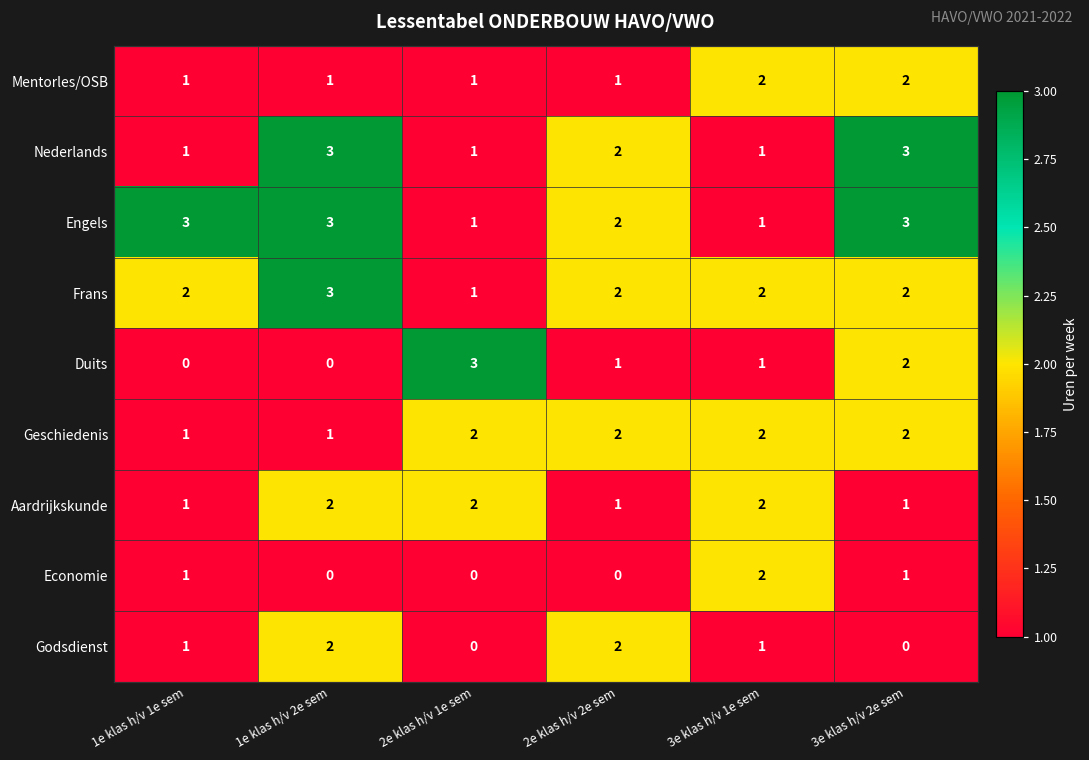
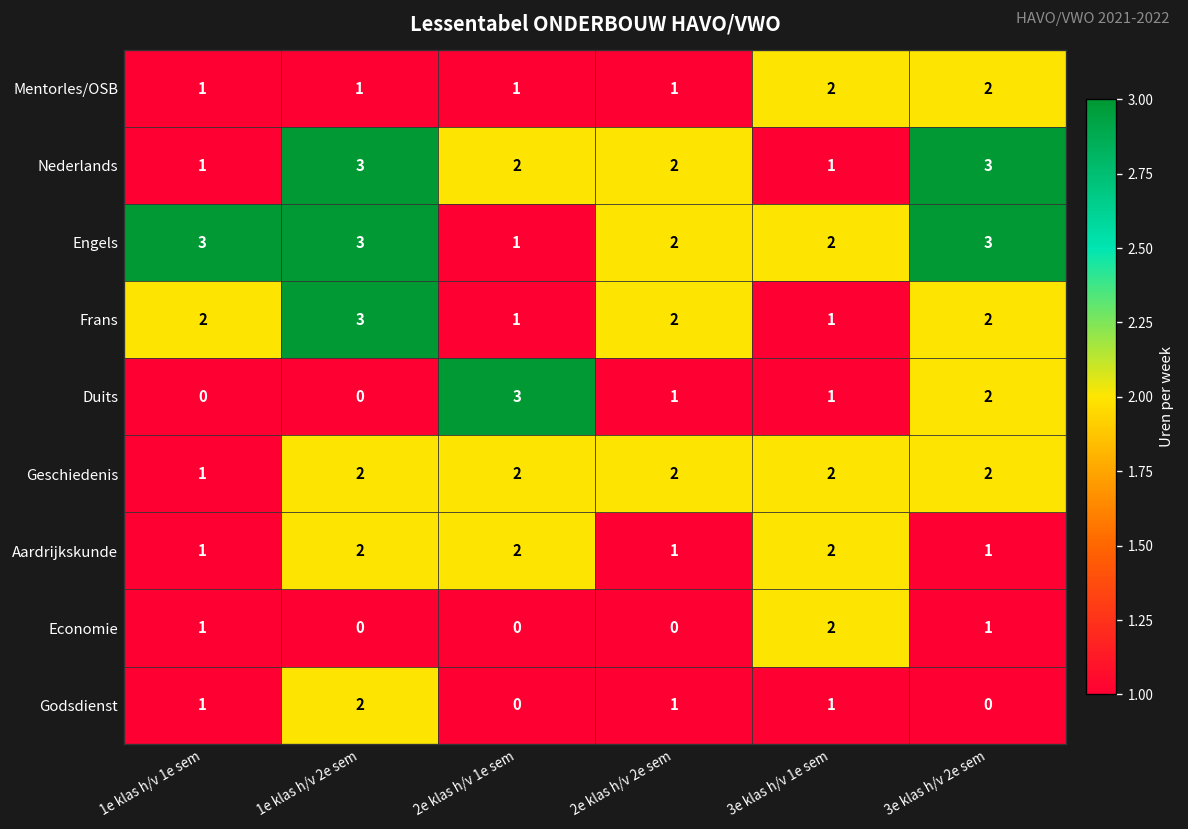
  {
    "Mentorles/OSB": {
      "1e klas h/v 1e sem": 1,
      "1e klas h/v 2e sem": 1,
      "2e klas h/v 1e sem": 1,
      "2e klas h/v 2e sem": 1,
      "3e klas h/v 1e sem": 2,
      "3e klas h/v 2e sem": 2
    },
    "Nederlands": {
      "1e klas h/v 1e sem": 1,
      "1e klas h/v 2e sem": 3,
-     "2e klas h/v 1e sem": 1,
+     "2e klas h/v 1e sem": 2,
      "2e klas h/v 2e sem": 2,
      "3e klas h/v 1e sem": 1,
      "3e klas h/v 2e sem": 3
    },
    "Engels": {
      "1e klas h/v 1e sem": 3,
      "1e klas h/v 2e sem": 3,
      "2e klas h/v 1e sem": 1,
      "2e klas h/v 2e sem": 2,
-     "3e klas h/v 1e sem": 1,
+     "3e klas h/v 1e sem": 2,
      "3e klas h/v 2e sem": 3
    },
    "Frans": {
      "1e klas h/v 1e sem": 2,
      "1e klas h/v 2e sem": 3,
      "2e klas h/v 1e sem": 1,
      "2e klas h/v 2e sem": 2,
-     "3e klas h/v 1e sem": 2,
+     "3e klas h/v 1e sem": 1,
      "3e klas h/v 2e sem": 2
    },
    "Duits": {
      "1e klas h/v 1e sem": 0,
      "1e klas h/v 2e sem": 0,
      "2e klas h/v 1e sem": 3,
      "2e klas h/v 2e sem": 1,
      "3e klas h/v 1e sem": 1,
      "3e klas h/v 2e sem": 2
    },
    "Geschiedenis": {
      "1e klas h/v 1e sem": 1,
-     "1e klas h/v 2e sem": 1,
+     "1e klas h/v 2e sem": 2,
      "2e klas h/v 1e sem": 2,
      "2e klas h/v 2e sem": 2,
      "3e klas h/v 1e sem": 2,
      "3e klas h/v 2e sem": 2
    },
    "Aardrijkskunde": {
      "1e klas h/v 1e sem": 1,
      "1e klas h/v 2e sem": 2,
      "2e klas h/v 1e sem": 2,
      "2e klas h/v 2e sem": 1,
      "3e klas h/v 1e sem": 2,
      "3e klas h/v 2e sem": 1
    },
    "Economie": {
      "1e klas h/v 1e sem": 1,
      "1e klas h/v 2e sem": 0,
      "2e klas h/v 1e sem": 0,
      "2e klas h/v 2e sem": 0,
      "3e klas h/v 1e sem": 2,
      "3e klas h/v 2e sem": 1
    },
    "Godsdienst": {
      "1e klas h/v 1e sem": 1,
      "1e klas h/v 2e sem": 2,
      "2e klas h/v 1e sem": 0,
-     "2e klas h/v 2e sem": 2,
+     "2e klas h/v 2e sem": 1,
      "3e klas h/v 1e sem": 1,
      "3e klas h/v 2e sem": 0
    }
  }
